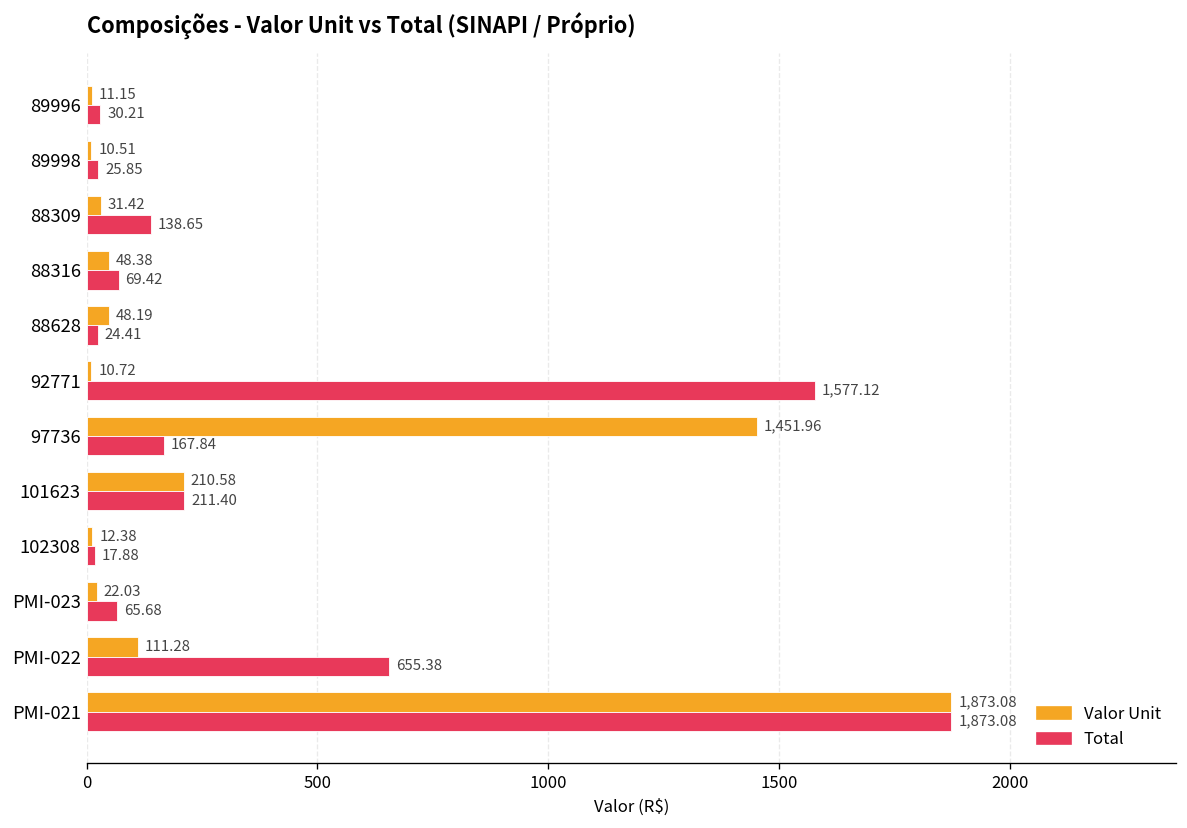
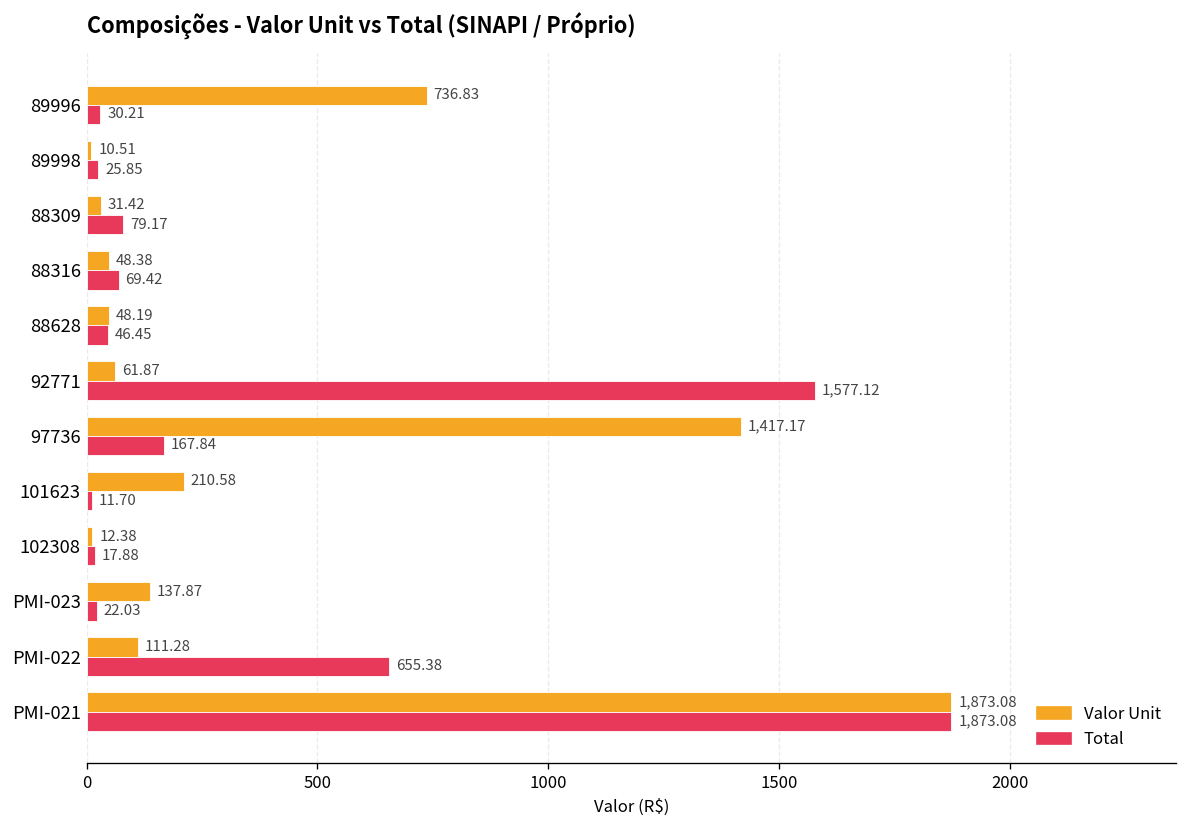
  {
    "Valor Unit": {
-     "89996": "11.15",
+     "89996": "736.83",
      "89998": "10.51",
      "88309": "31.42",
      "88316": "48.38",
      "88628": "48.19",
-     "92771": "10.72",
-     "97736": "1,451.96",
+     "92771": "61.87",
+     "97736": "1,417.17",
      "101623": "210.58",
      "102308": "12.38",
-     "PMI-023": "22.03",
+     "PMI-023": "137.87",
      "PMI-022": "111.28",
      "PMI-021": "1,873.08"
    },
    "Total": {
      "89996": "30.21",
      "89998": "25.85",
-     "88309": "138.65",
+     "88309": "79.17",
      "88316": "69.42",
-     "88628": "24.41",
+     "88628": "46.45",
      "92771": "1,577.12",
      "97736": "167.84",
-     "101623": "211.40",
+     "101623": "11.70",
      "102308": "17.88",
-     "PMI-023": "65.68",
+     "PMI-023": "22.03",
      "PMI-022": "655.38",
      "PMI-021": "1,873.08"
    }
  }
